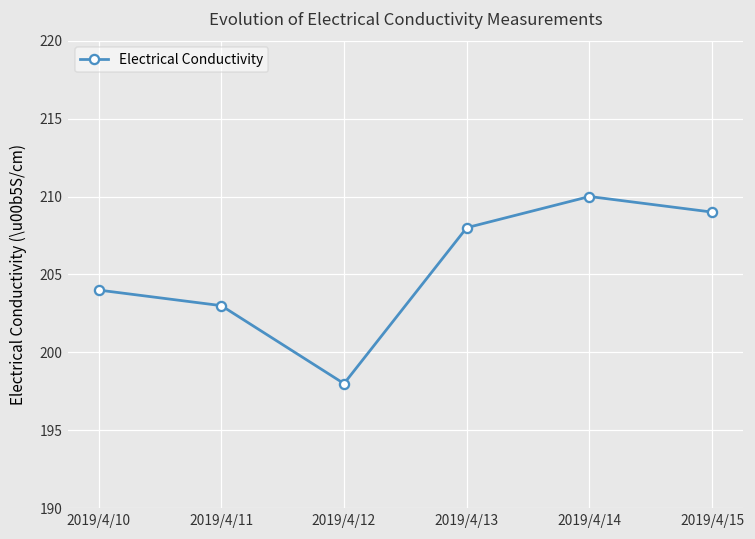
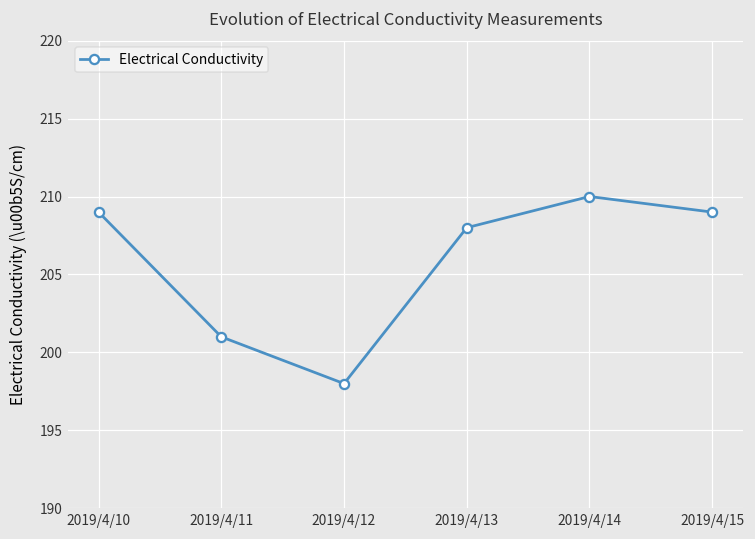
  {
-   "2019/4/10": 204,
-   "2019/4/11": 203,
+   "2019/4/10": 209,
+   "2019/4/11": 201,
    "2019/4/12": 198,
    "2019/4/13": 208,
    "2019/4/14": 210,
    "2019/4/15": 209
  }
